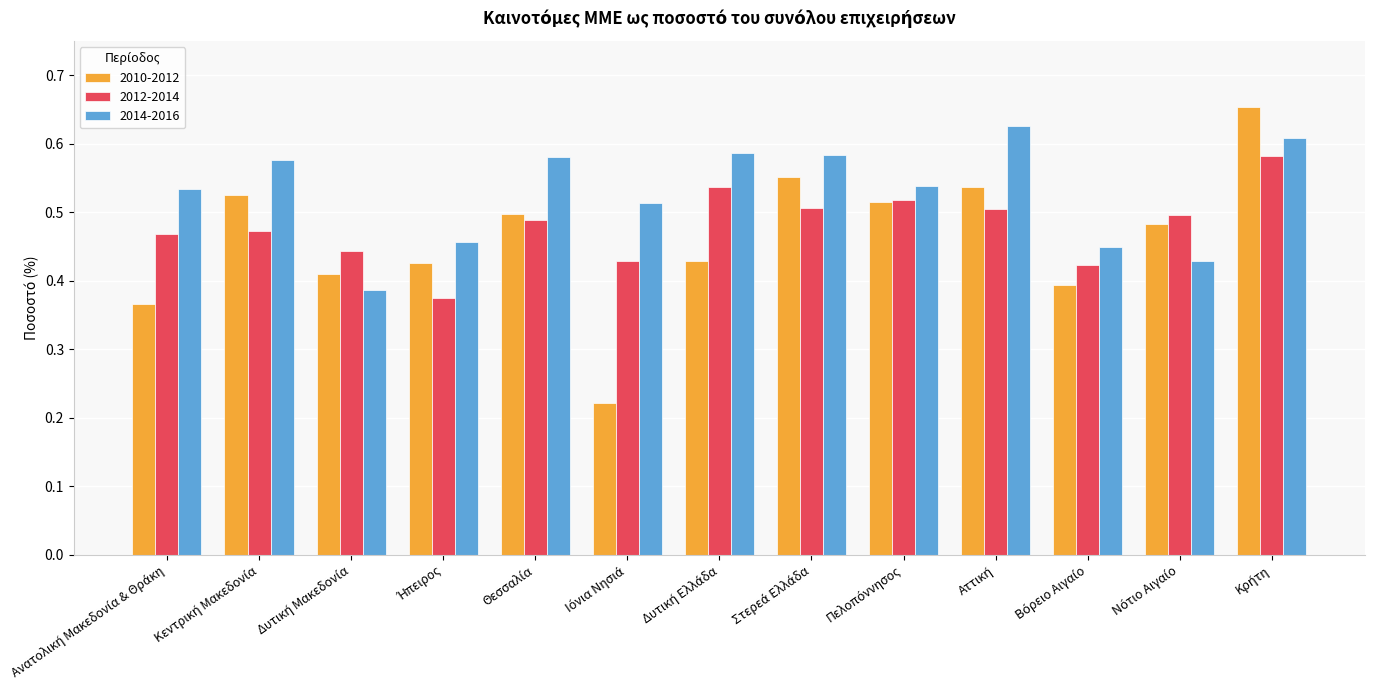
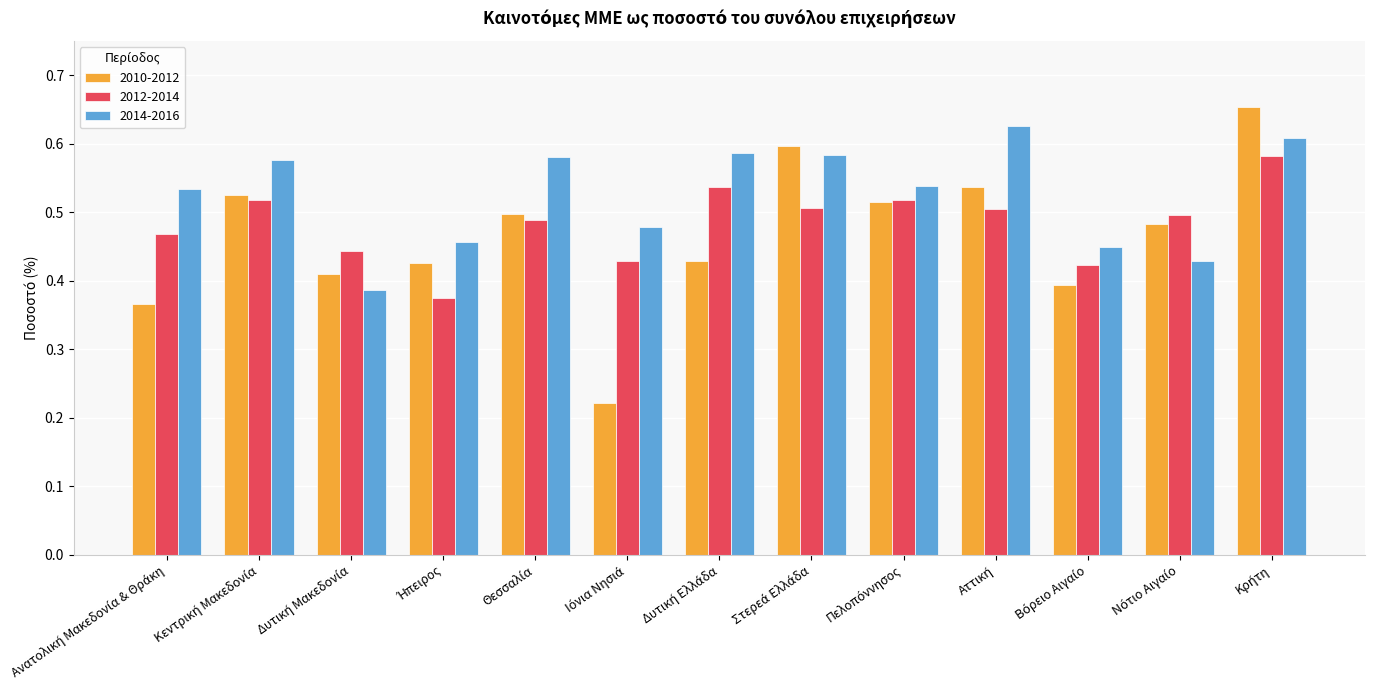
  {
    "2010-2012": {
      "Ανατολική Μακεδονία & Θράκη": 0.37,
      "Κεντρική Μακεδονία": 0.53,
      "Δυτική Μακεδονία": 0.41,
      "Ήπειρος": 0.43,
      "Θεσσαλία": 0.50,
      "Ιόνια Νησιά": 0.22,
      "Δυτική Ελλάδα": 0.43,
-     "Στερεά Ελλάδα": 0.55,
+     "Στερεά Ελλάδα": 0.60,
      "Πελοπόννησος": 0.51,
      "Αττική": 0.54,
      "Βόρειο Αιγαίο": 0.39,
      "Νότιο Αιγαίο": 0.48,
      "Κρήτη": 0.65
    },
    "2012-2014": {
      "Ανατολική Μακεδονία & Θράκη": 0.47,
-     "Κεντρική Μακεδονία": 0.47,
+     "Κεντρική Μακεδονία": 0.52,
      "Δυτική Μακεδονία": 0.44,
      "Ήπειρος": 0.38,
      "Θεσσαλία": 0.49,
      "Ιόνια Νησιά": 0.43,
      "Δυτική Ελλάδα": 0.54,
      "Στερεά Ελλάδα": 0.51,
      "Πελοπόννησος": 0.52,
      "Αττική": 0.51,
      "Βόρειο Αιγαίο": 0.42,
      "Νότιο Αιγαίο": 0.50,
      "Κρήτη": 0.58
    },
    "2014-2016": {
      "Ανατολική Μακεδονία & Θράκη": 0.53,
      "Κεντρική Μακεδονία": 0.58,
      "Δυτική Μακεδονία": 0.39,
      "Ήπειρος": 0.46,
      "Θεσσαλία": 0.58,
-     "Ιόνια Νησιά": 0.51,
+     "Ιόνια Νησιά": 0.48,
      "Δυτική Ελλάδα": 0.59,
      "Στερεά Ελλάδα": 0.58,
      "Πελοπόννησος": 0.54,
      "Αττική": 0.63,
      "Βόρειο Αιγαίο": 0.45,
      "Νότιο Αιγαίο": 0.43,
      "Κρήτη": 0.61
    }
  }
